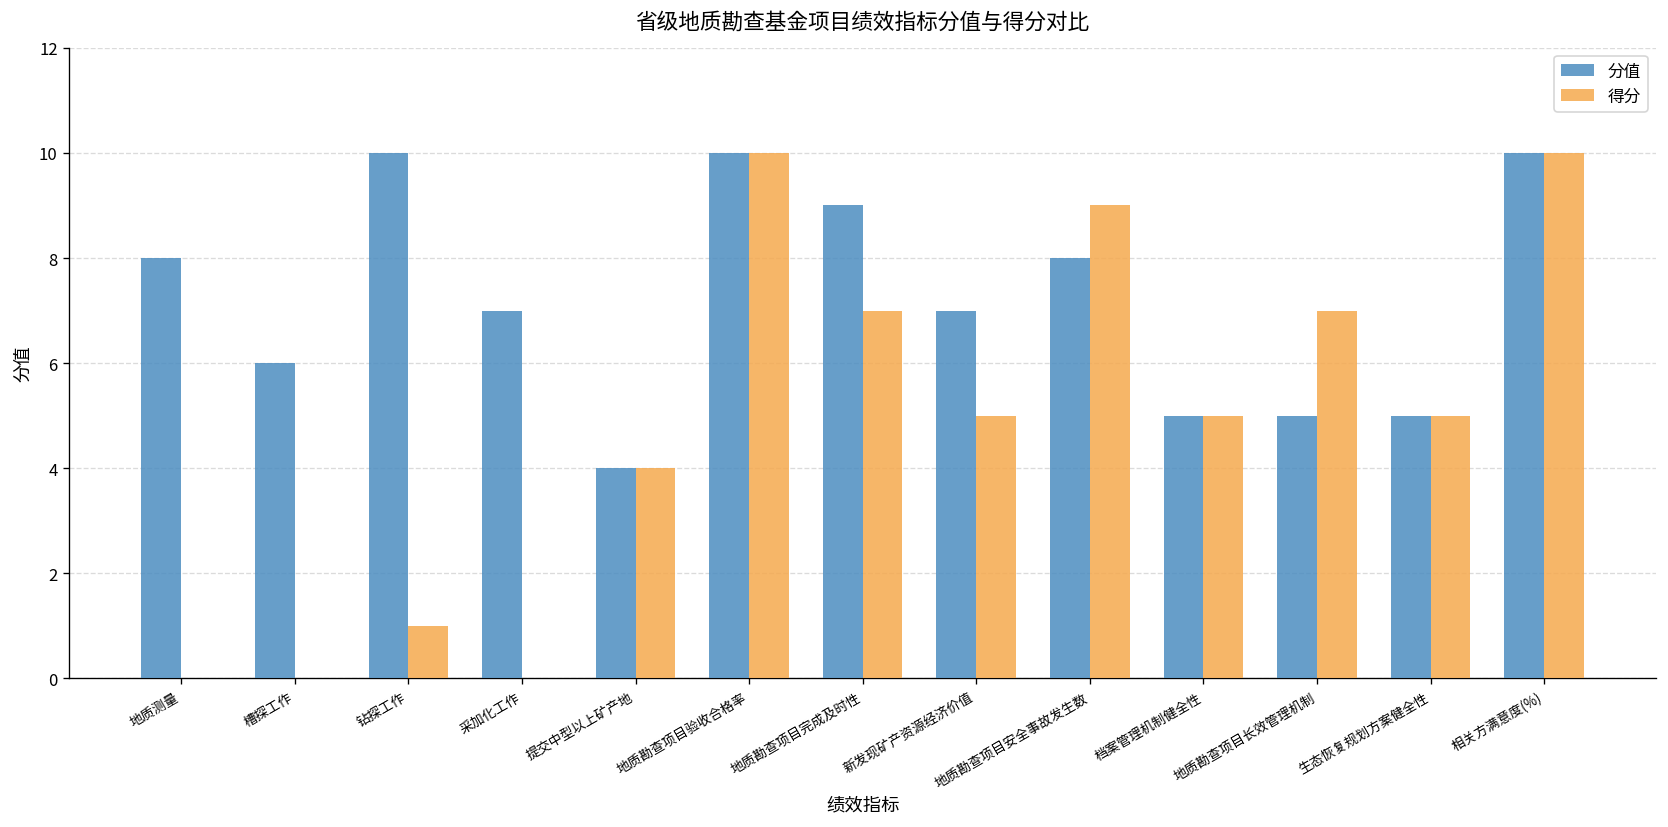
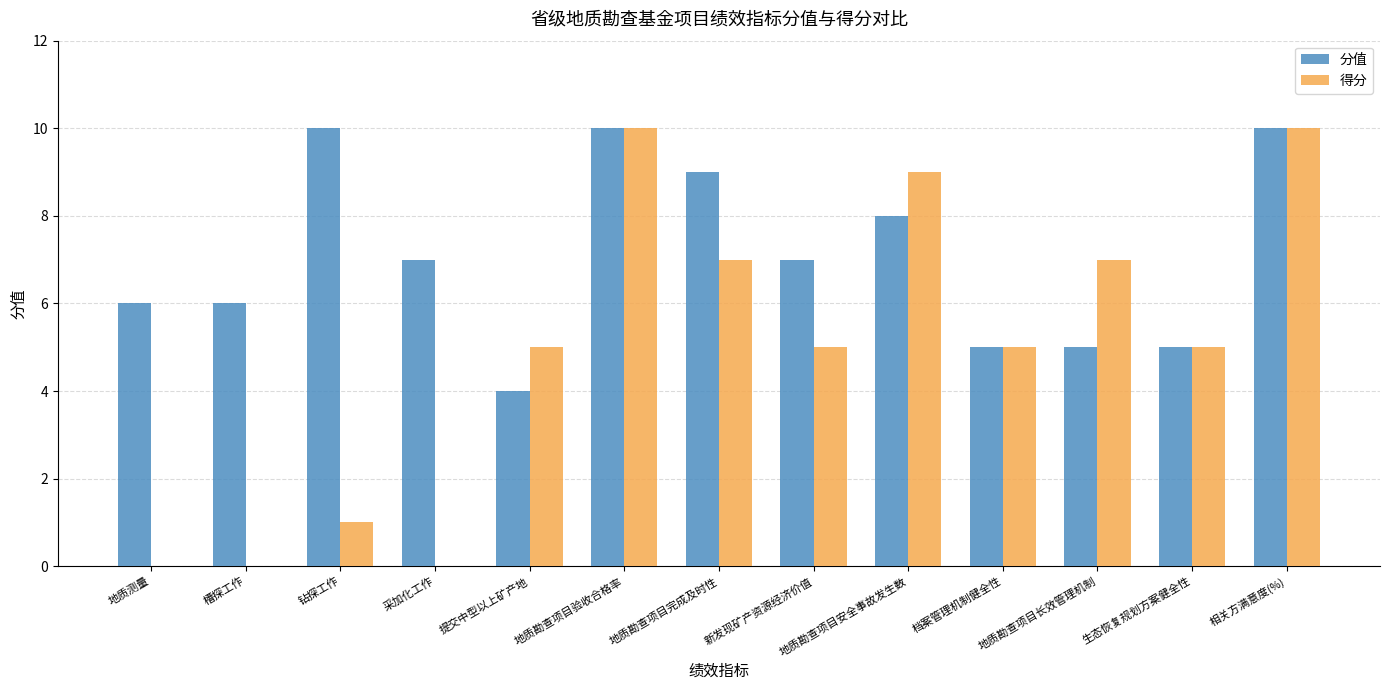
  {
    "分值": {
-     "地质测量": 8,
+     "地质测量": 6,
      "槽探工作": 6,
      "钻探工作": 10,
      "采加化工作": 7,
      "提交中型以上矿产地": 4,
      "地质勘查项目验收合格率": 10,
      "地质勘查项目完成及时性": 9,
      "新发现矿产资源经济价值": 7,
      "地质勘查项目安全事故发生数": 8,
      "档案管理机制健全性": 5,
      "地质勘查项目长效管理机制": 5,
      "生态恢复规划方案健全性": 5,
      "相关方满意度(%)": 10
    },
    "得分": {
      "地质测量": 0,
      "槽探工作": 0,
      "钻探工作": 1,
      "采加化工作": 0,
-     "提交中型以上矿产地": 4,
+     "提交中型以上矿产地": 5,
      "地质勘查项目验收合格率": 10,
      "地质勘查项目完成及时性": 7,
      "新发现矿产资源经济价值": 5,
      "地质勘查项目安全事故发生数": 9,
      "档案管理机制健全性": 5,
      "地质勘查项目长效管理机制": 7,
      "生态恢复规划方案健全性": 5,
      "相关方满意度(%)": 10
    }
  }
